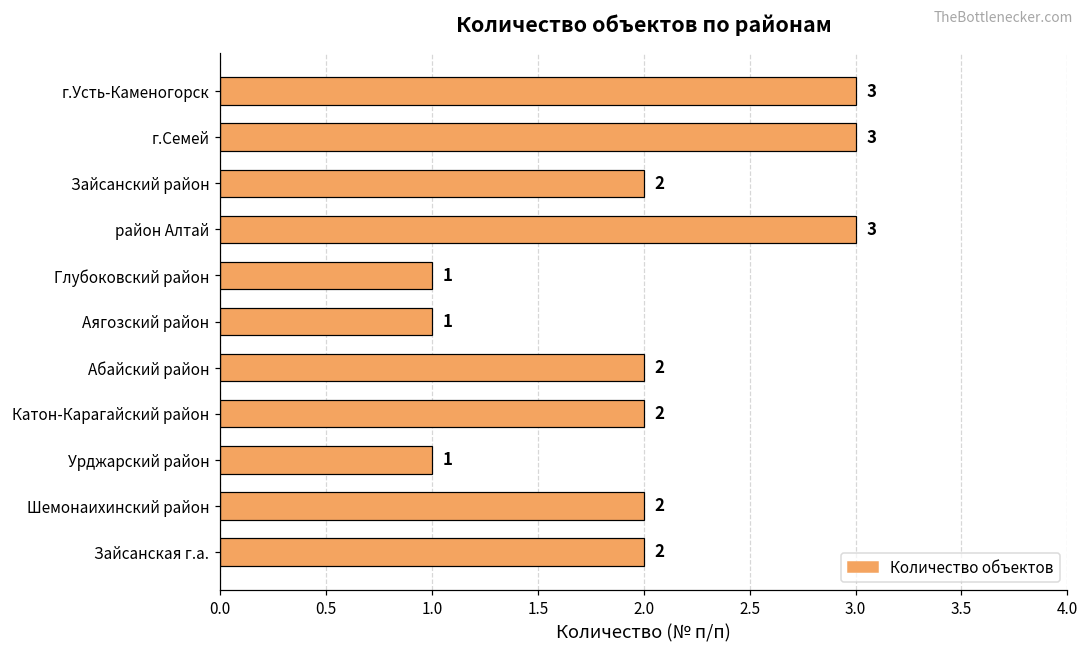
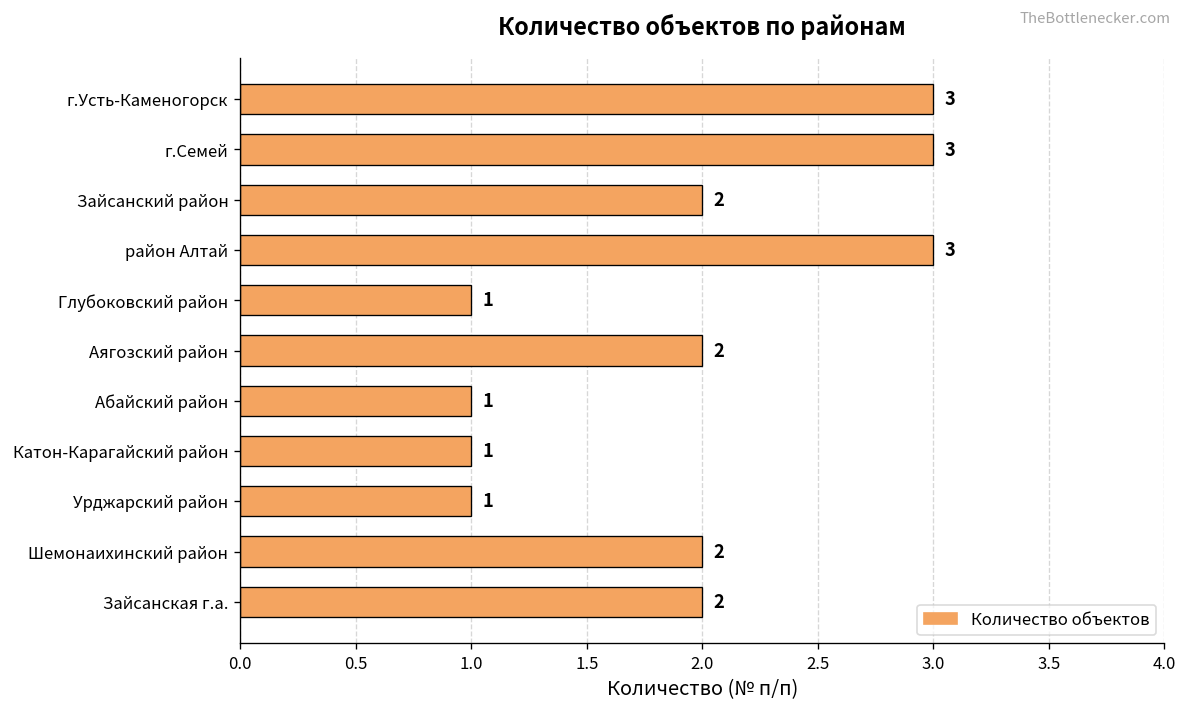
  {
    "г.Усть-Каменогорск": 3,
    "г.Семей": 3,
    "Зайсанский район": 2,
    "район Алтай": 3,
    "Глубоковский район": 1,
-   "Аягозский район": 1,
-   "Абайский район": 2,
-   "Катон-Карагайский район": 2,
+   "Аягозский район": 2,
+   "Абайский район": 1,
+   "Катон-Карагайский район": 1,
    "Урджарский район": 1,
    "Шемонаихинский район": 2,
    "Зайсанская г.а.": 2
  }
